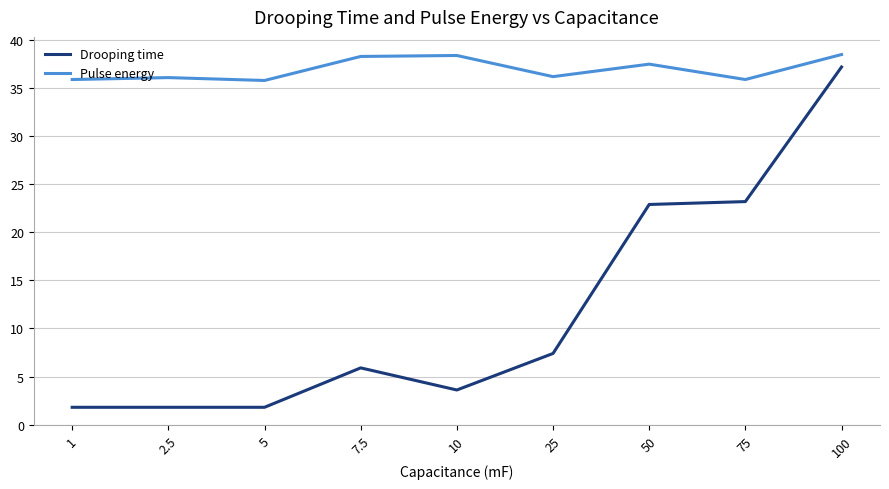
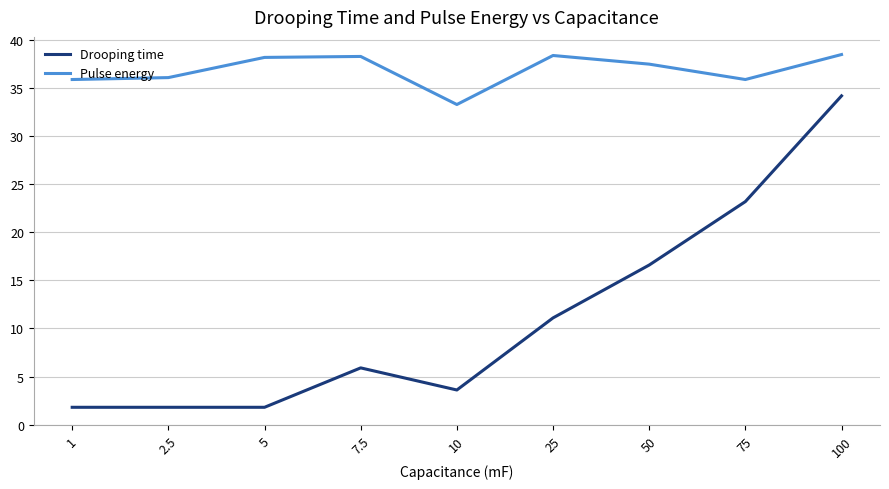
  {
    "Drooping time": {
      "1": 2,
      "2.5": 2,
      "5": 2,
      "7.5": 6,
      "10": 4,
-     "25": 7,
-     "50": 23,
+     "25": 11,
+     "50": 17,
      "75": 23,
-     "100": 37
+     "100": 34
    },
    "Pulse energy": {
      "1": 36,
      "2.5": 36,
-     "5": 36,
+     "5": 38,
      "7.5": 38,
-     "10": 38,
-     "25": 36,
+     "10": 33,
+     "25": 38,
      "50": 38,
      "75": 36,
      "100": 39
    }
  }
